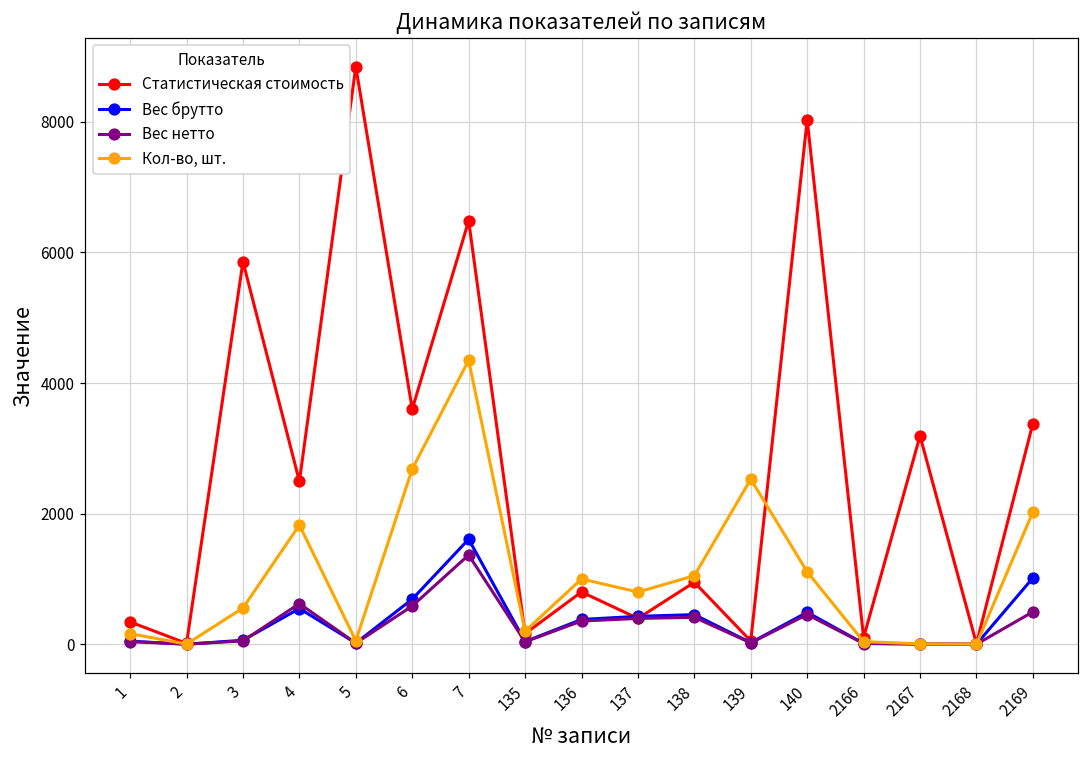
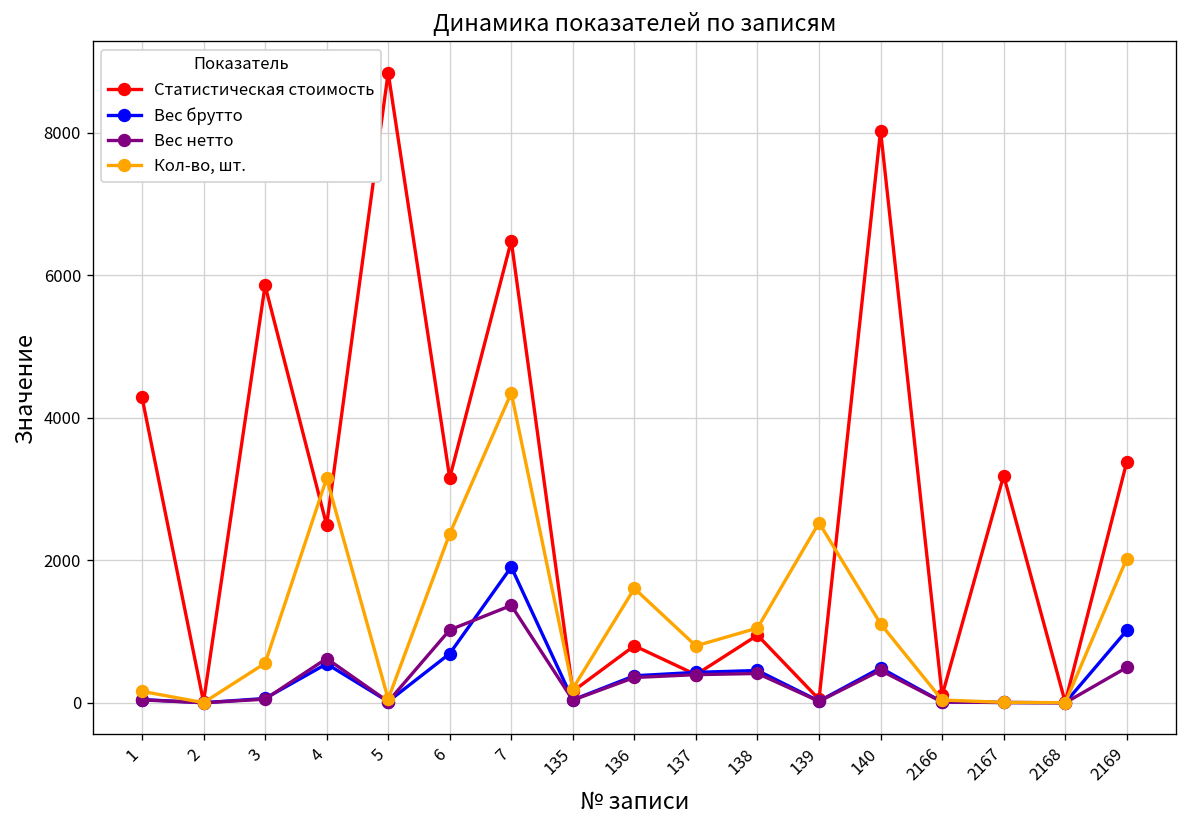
  {
    "Статистическая стоимость": {
-     "1": 300,
+     "1": 4300,
      "3": 5900,
      "4": 2500,
      "5": 8800,
-     "6": 3600,
+     "6": 3200,
      "7": 6500,
      "136": 800,
      "138": 900,
      "140": 8000,
      "2166": 100,
      "2167": 3200,
      "2169": 3400
    },
    "Вес брутто": {
      "4": 500,
      "6": 700,
-     "7": 1600,
+     "7": 1900,
      "2169": 1000
    },
    "Вес нетто": {
      "4": 600,
-     "6": 600,
+     "6": 1000,
      "7": 1400,
      "2169": 500
    },
    "Кол-во, шт.": {
      "1": 200,
      "3": 600,
-     "4": 1800,
-     "6": 2700,
+     "4": 3200,
+     "6": 2400,
      "7": 4400,
-     "136": 1000,
+     "136": 1600,
      "137": 800,
      "138": 1100,
      "139": 2500,
      "140": 1100,
      "2169": 2000
    }
  }
